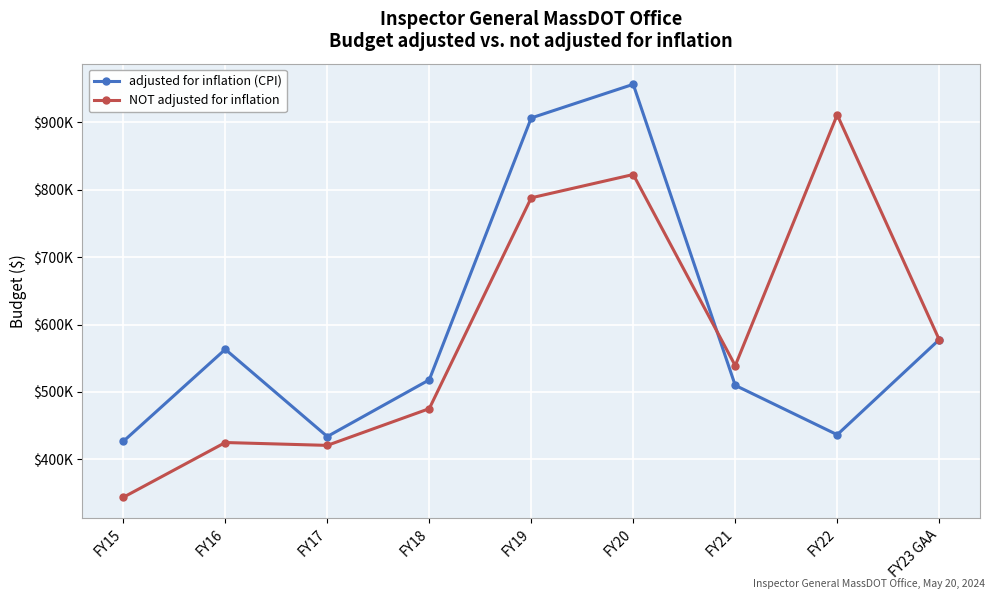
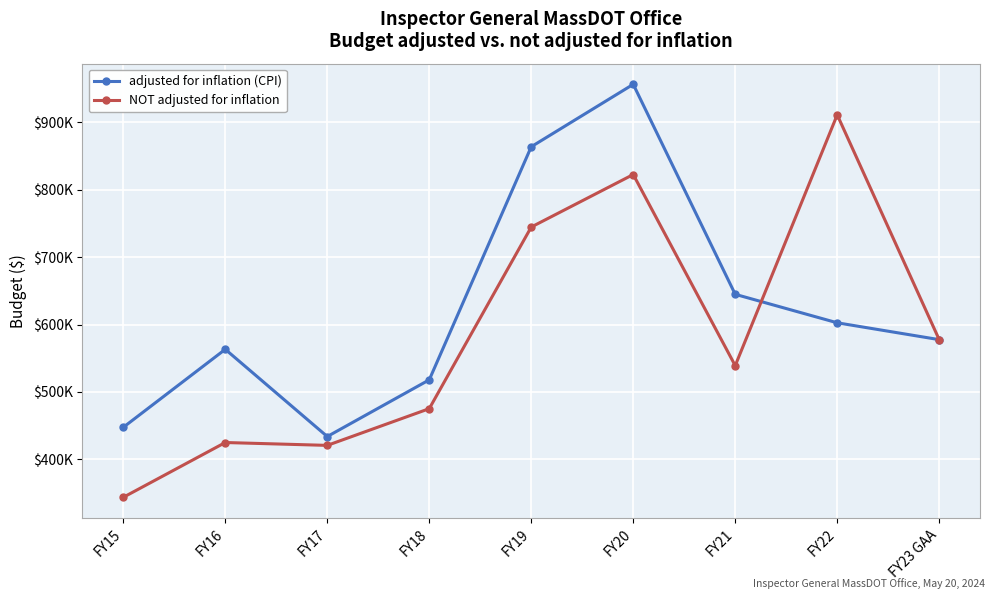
  {
    "adjusted for inflation (CPI)": {
-     "FY15": "$430000",
+     "FY15": "$450000",
      "FY16": "$560000",
      "FY17": "$430000",
      "FY18": "$520000",
-     "FY19": "$910000",
+     "FY19": "$860000",
      "FY20": "$960000",
-     "FY21": "$510000",
-     "FY22": "$440000"
+     "FY21": "$640000",
+     "FY22": "$600000"
    },
    "NOT adjusted for inflation": {
      "FY15": "$340000",
      "FY16": "$430000",
      "FY17": "$420000",
      "FY18": "$480000",
-     "FY19": "$790000",
+     "FY19": "$740000",
      "FY20": "$820000",
      "FY21": "$540000",
      "FY22": "$910000"
    }
  }
